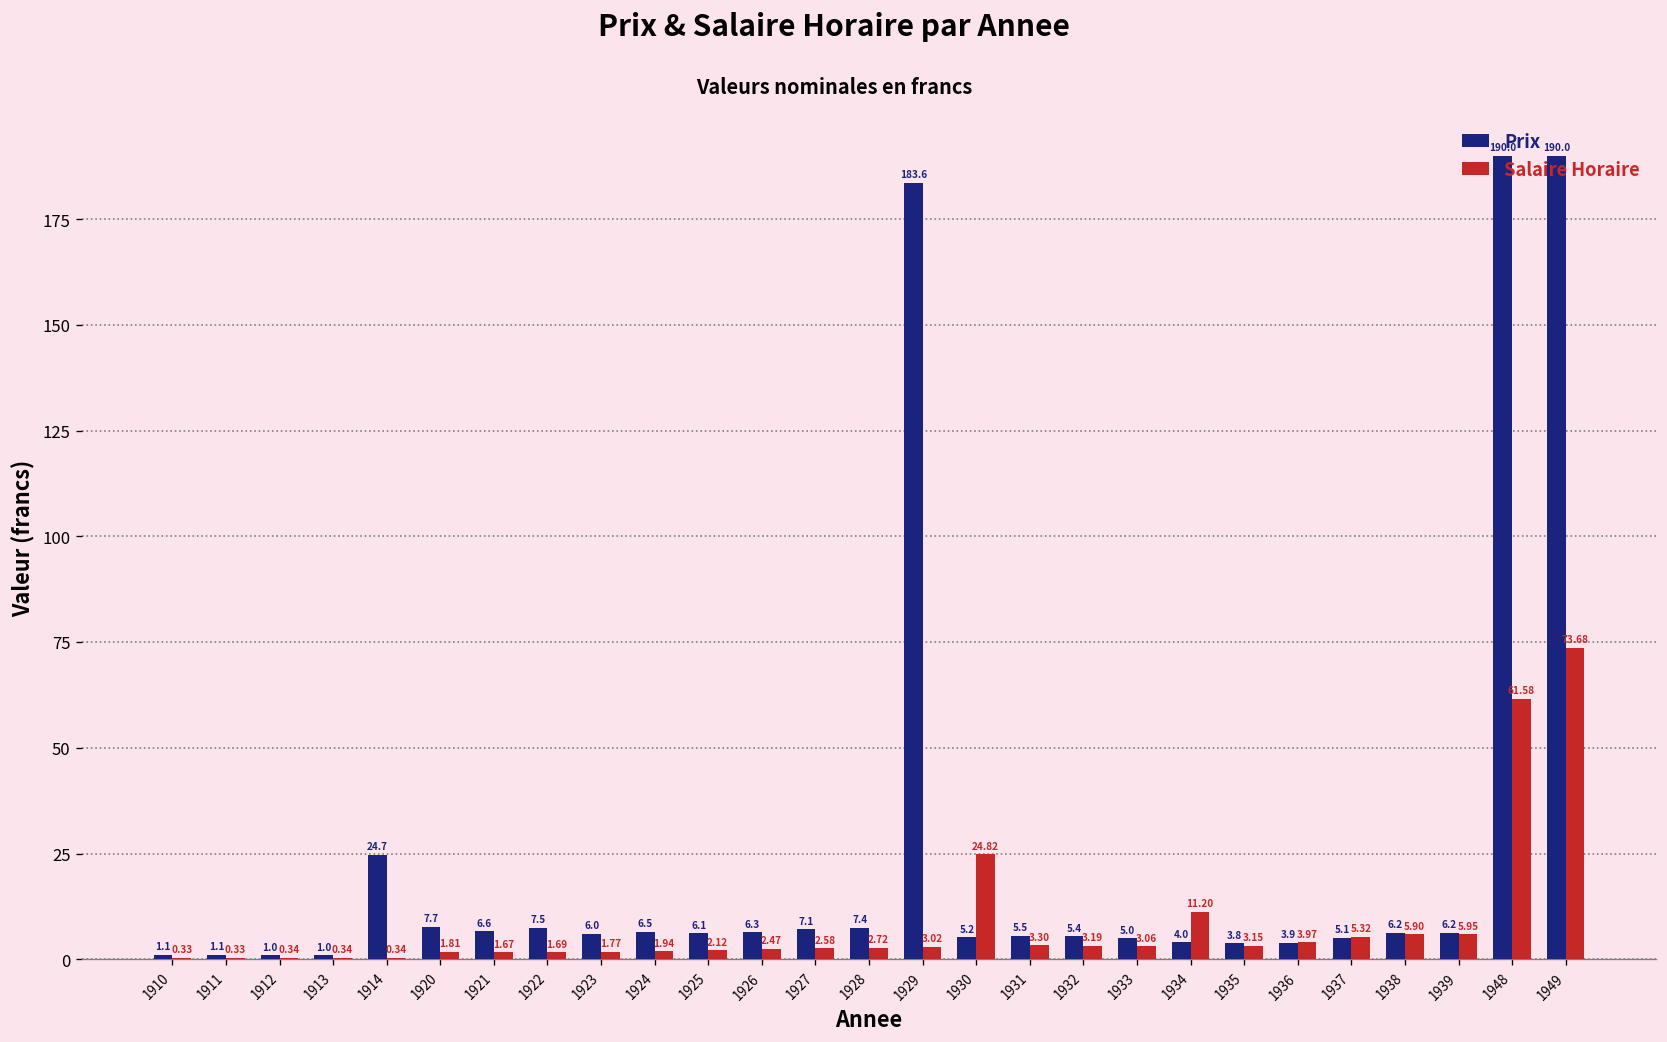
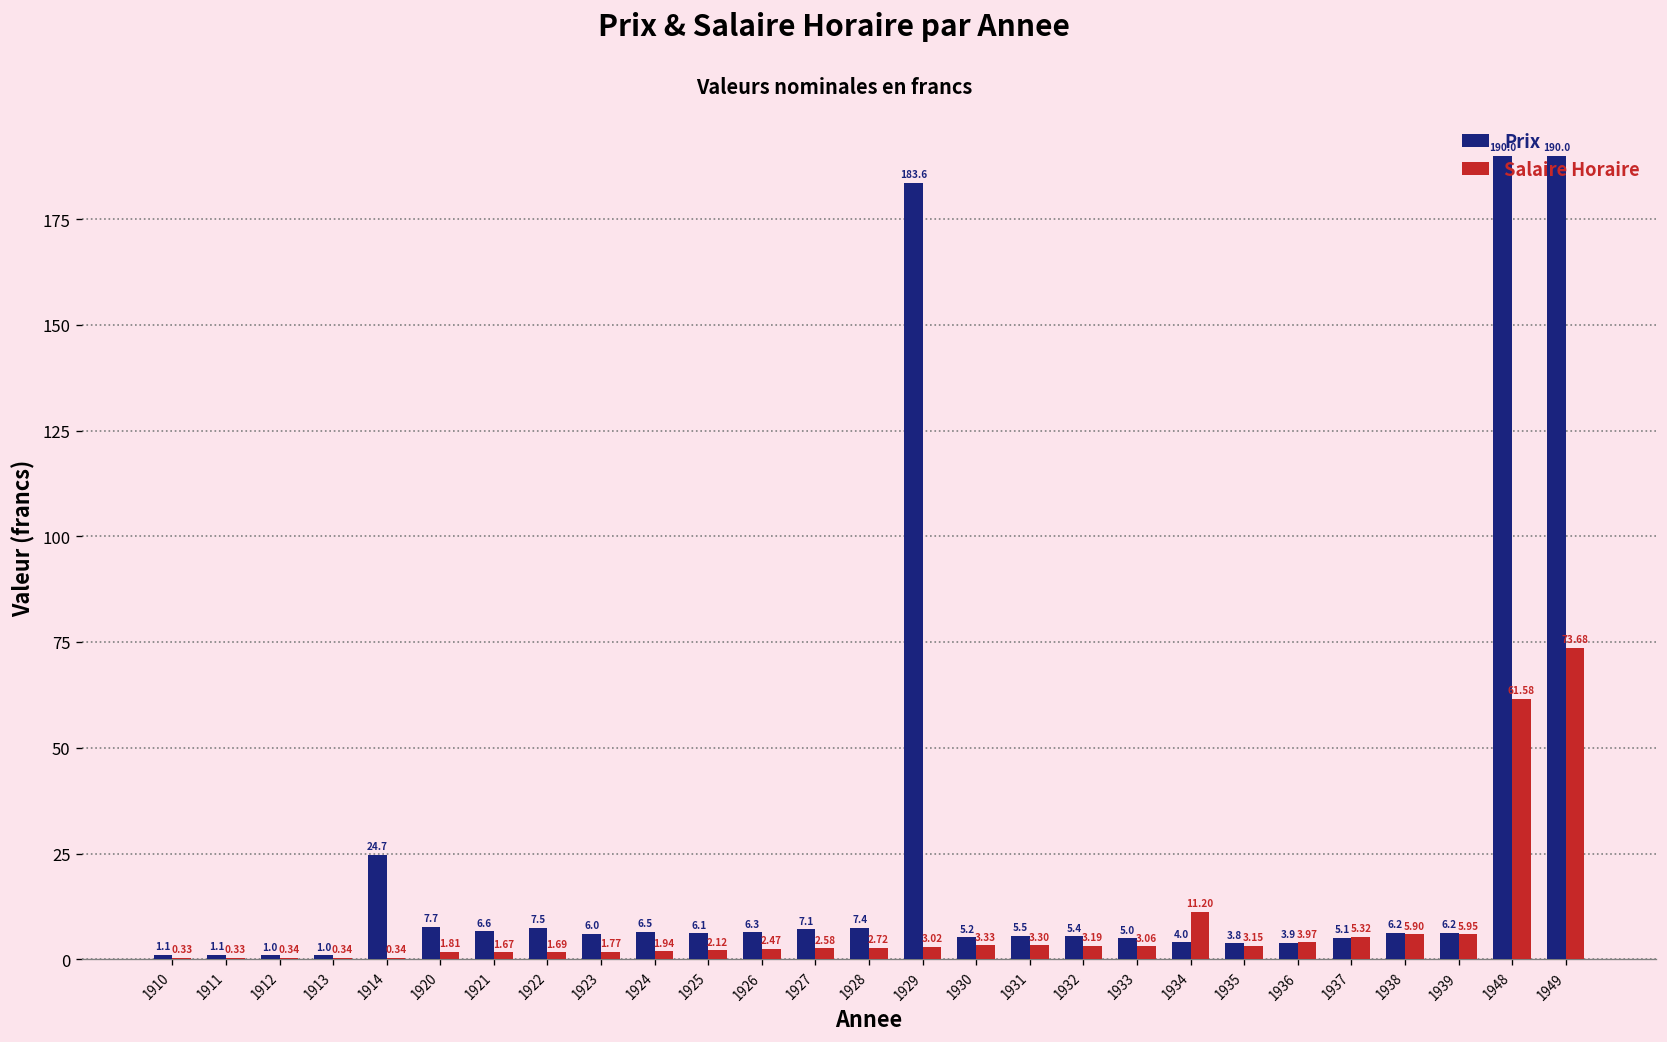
  {
    "Prix": {
      "1910": 1.1,
      "1911": 1.1,
      "1912": 1.0,
      "1913": 1.0,
      "1914": 24.7,
      "1920": 7.7,
      "1921": 6.6,
      "1922": 7.5,
      "1923": 6.0,
      "1924": 6.5,
      "1925": 6.1,
      "1926": 6.3,
      "1927": 7.1,
      "1928": 7.4,
      "1929": 183.6,
      "1930": 5.2,
      "1931": 5.5,
      "1932": 5.4,
      "1933": 5.0,
      "1934": 4.0,
      "1935": 3.8,
      "1936": 3.9,
      "1937": 5.1,
      "1938": 6.2,
      "1939": 6.2,
      "1948": 190.0,
      "1949": 190.0
    },
    "Salaire Horaire": {
      "1910": 0.33,
      "1911": 0.33,
      "1912": 0.34,
      "1913": 0.34,
      "1914": 0.34,
      "1920": 1.81,
      "1921": 1.67,
      "1922": 1.69,
      "1923": 1.77,
      "1924": 1.94,
      "1925": 2.12,
      "1926": 2.47,
      "1927": 2.58,
      "1928": 2.72,
      "1929": 3.02,
-     "1930": 24.82,
+     "1930": 3.33,
      "1931": 3.30,
      "1932": 3.19,
      "1933": 3.06,
      "1934": 11.20,
      "1935": 3.15,
      "1936": 3.97,
      "1937": 5.32,
      "1938": 5.90,
      "1939": 5.95,
      "1948": 61.58,
      "1949": 73.68
    }
  }
